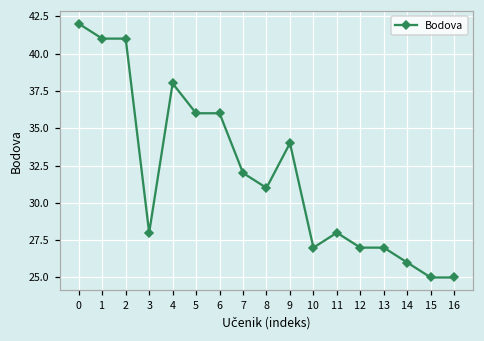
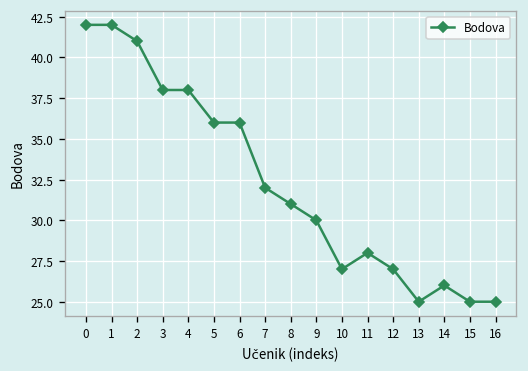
  {
    "0": 42,
-   "1": 41,
+   "1": 42,
    "2": 41,
-   "3": 28,
+   "3": 38,
    "4": 38,
    "5": 36,
    "6": 36,
    "7": 32,
    "8": 31,
-   "9": 34,
+   "9": 30,
    "10": 27,
    "11": 28,
    "12": 27,
-   "13": 27,
+   "13": 25,
    "14": 26,
    "15": 25,
    "16": 25
  }
